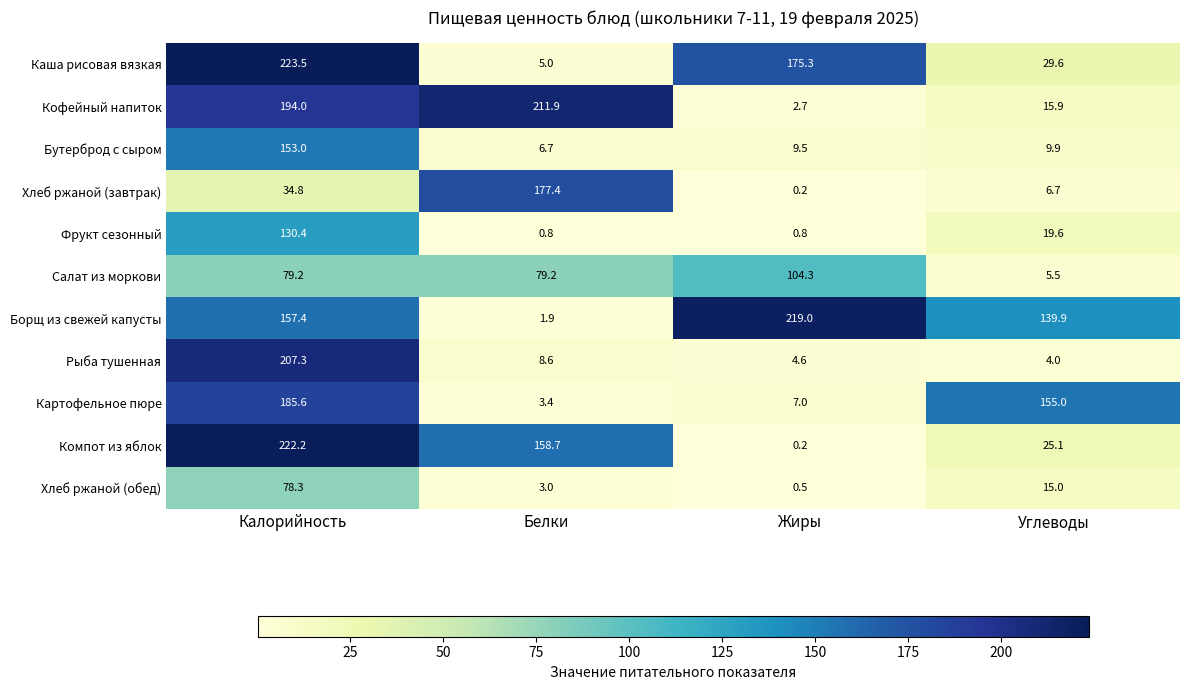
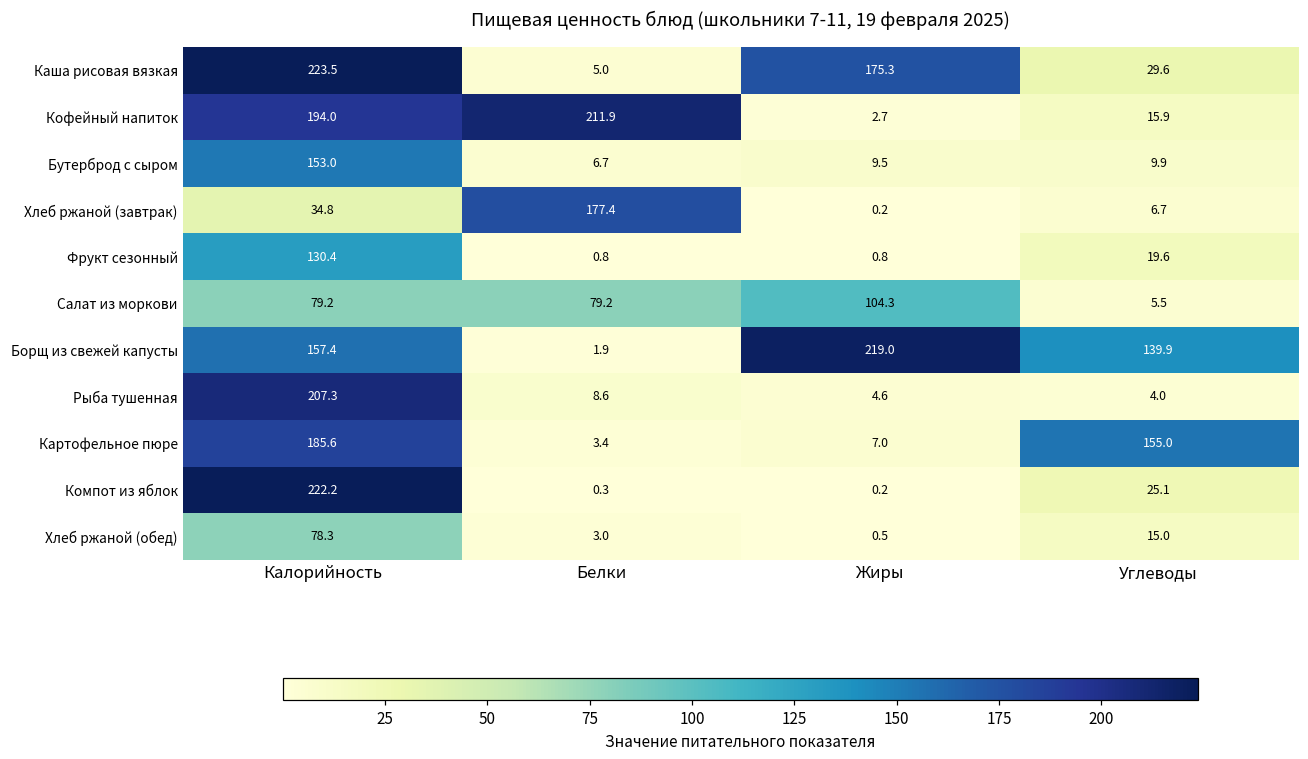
  {
    "Каша рисовая вязкая": {
      "Калорийность": 223.5,
      "Белки": 5.0,
      "Жиры": 175.3,
      "Углеводы": 29.6
    },
    "Кофейный напиток": {
      "Калорийность": 194.0,
      "Белки": 211.9,
      "Жиры": 2.7,
      "Углеводы": 15.9
    },
    "Бутерброд с сыром": {
      "Калорийность": 153.0,
      "Белки": 6.7,
      "Жиры": 9.5,
      "Углеводы": 9.9
    },
    "Хлеб ржаной (завтрак)": {
      "Калорийность": 34.8,
      "Белки": 177.4,
      "Жиры": 0.2,
      "Углеводы": 6.7
    },
    "Фрукт сезонный": {
      "Калорийность": 130.4,
      "Белки": 0.8,
      "Жиры": 0.8,
      "Углеводы": 19.6
    },
    "Салат из моркови": {
      "Калорийность": 79.2,
      "Белки": 79.2,
      "Жиры": 104.3,
      "Углеводы": 5.5
    },
    "Борщ из свежей капусты": {
      "Калорийность": 157.4,
      "Белки": 1.9,
      "Жиры": 219.0,
      "Углеводы": 139.9
    },
    "Рыба тушенная": {
      "Калорийность": 207.3,
      "Белки": 8.6,
      "Жиры": 4.6,
      "Углеводы": 4.0
    },
    "Картофельное пюре": {
      "Калорийность": 185.6,
      "Белки": 3.4,
      "Жиры": 7.0,
      "Углеводы": 155.0
    },
    "Компот из яблок": {
      "Калорийность": 222.2,
-     "Белки": 158.7,
+     "Белки": 0.3,
      "Жиры": 0.2,
      "Углеводы": 25.1
    },
    "Хлеб ржаной (обед)": {
      "Калорийность": 78.3,
      "Белки": 3.0,
      "Жиры": 0.5,
      "Углеводы": 15.0
    }
  }
